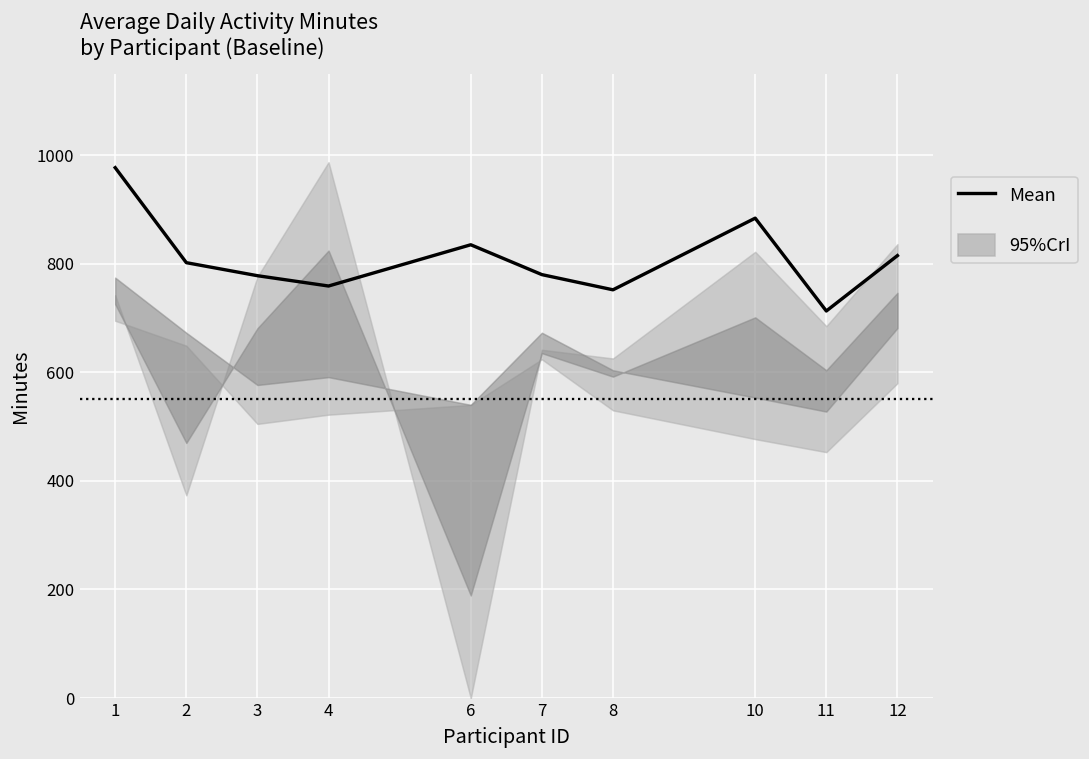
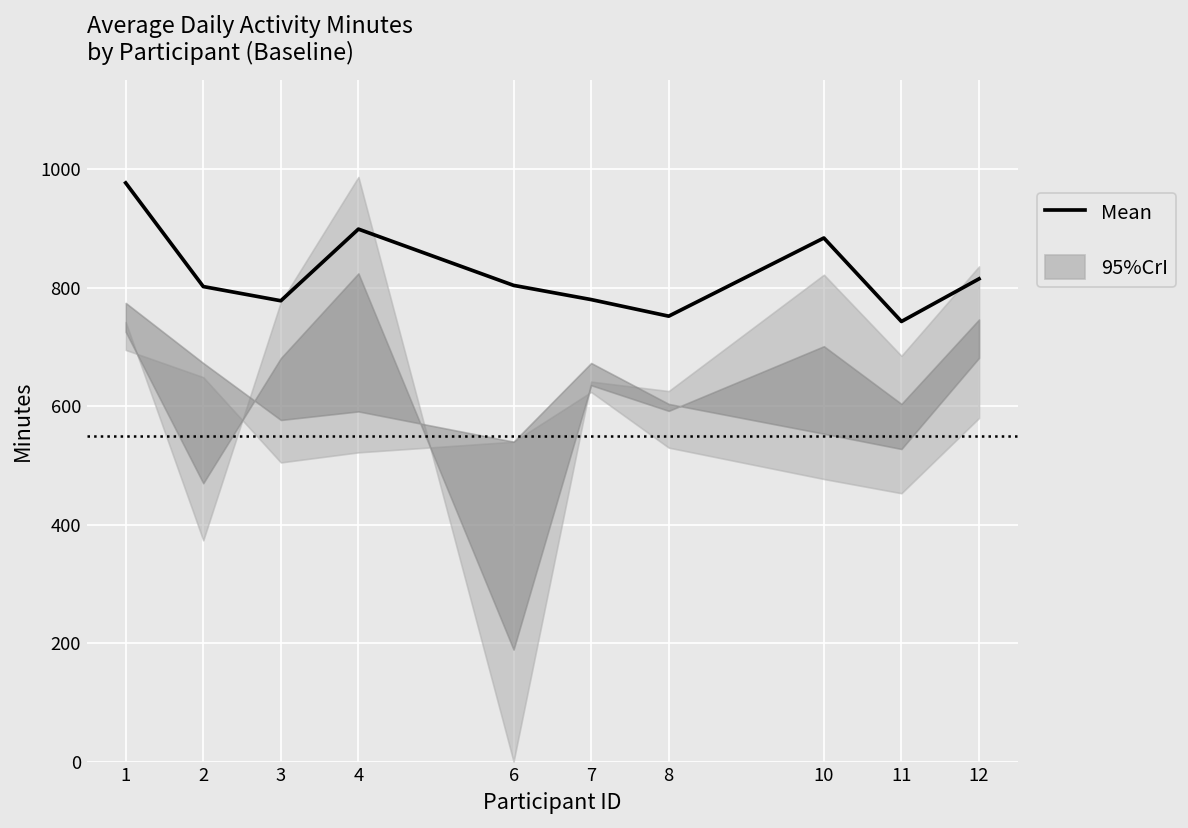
  {
    "Mean": {
      "1": 980,
      "2": 800,
-     "4": 760,
-     "6": 840,
+     "4": 900,
+     "6": 800,
      "7": 780,
      "8": 750,
      "10": 880,
-     "11": 710,
+     "11": 740,
      "12": 820
    }
  }
